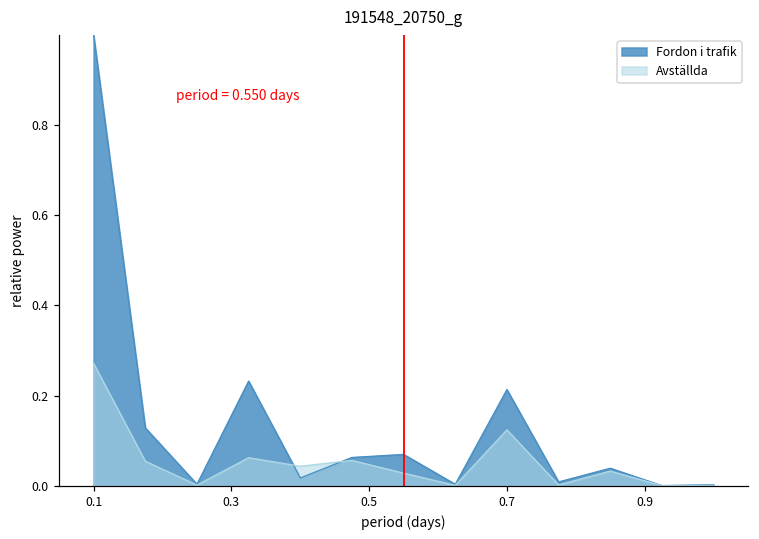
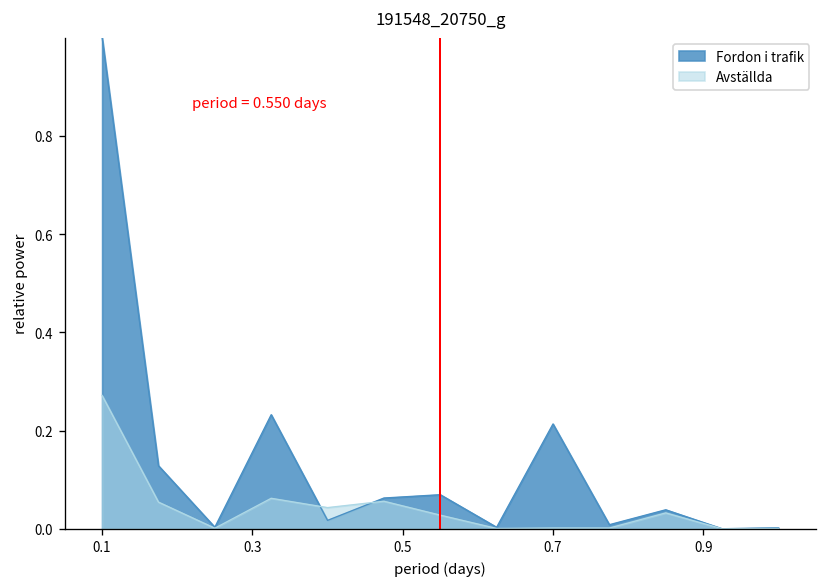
  {
    "Fordon i trafik": {
      "0.1": 1.00,
      "0.7": 0.21
    },
    "Avställda": {
      "0.1": 0.27,
-     "0.7": 0.12
+     "0.7": 0.00
    }
  }
